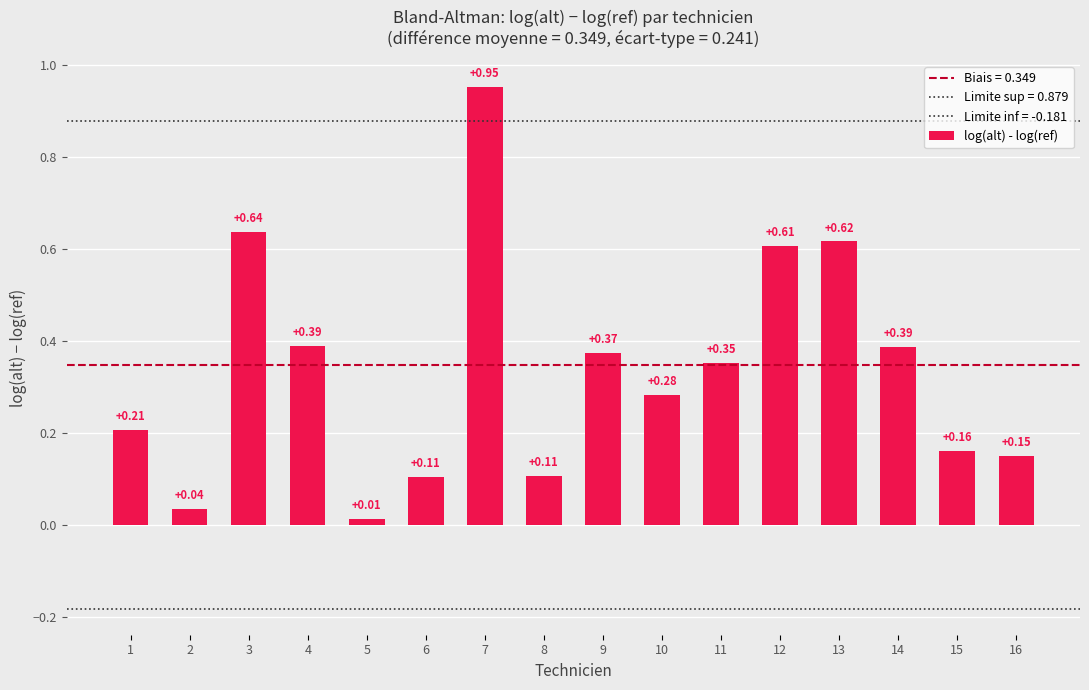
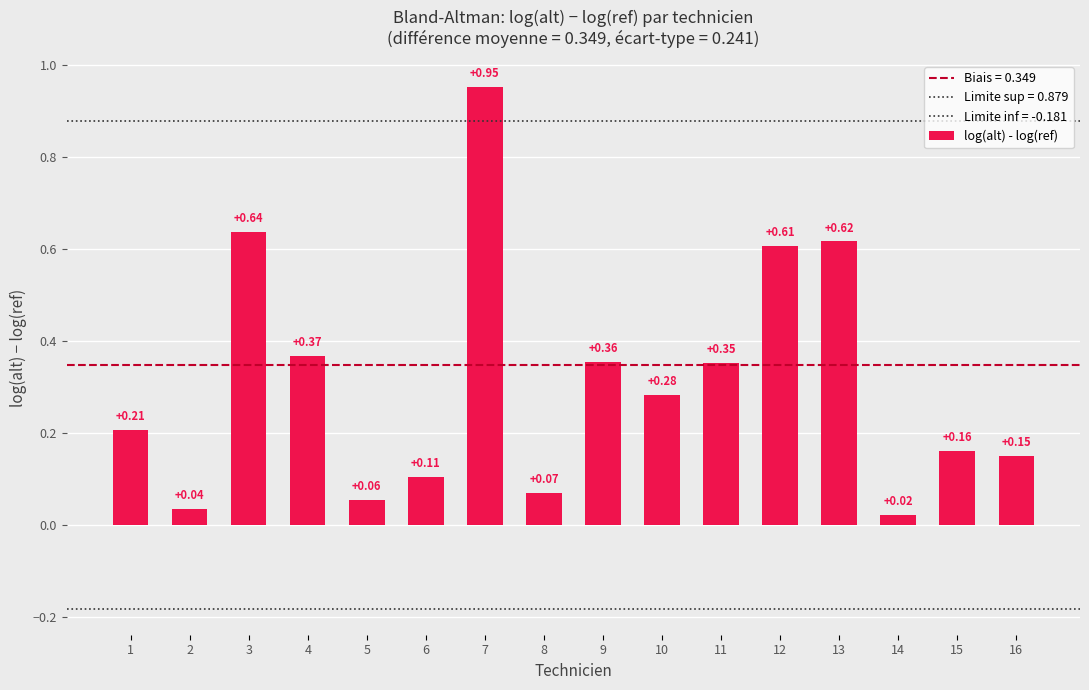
  {
    "1": "+0.21",
    "2": "+0.04",
    "3": "+0.64",
-   "4": "+0.39",
-   "5": "+0.01",
+   "4": "+0.37",
+   "5": "+0.06",
    "6": "+0.11",
    "7": "+0.95",
-   "8": "+0.11",
-   "9": "+0.37",
+   "8": "+0.07",
+   "9": "+0.36",
    "10": "+0.28",
    "11": "+0.35",
    "12": "+0.61",
    "13": "+0.62",
-   "14": "+0.39",
+   "14": "+0.02",
    "15": "+0.16",
    "16": "+0.15"
  }
